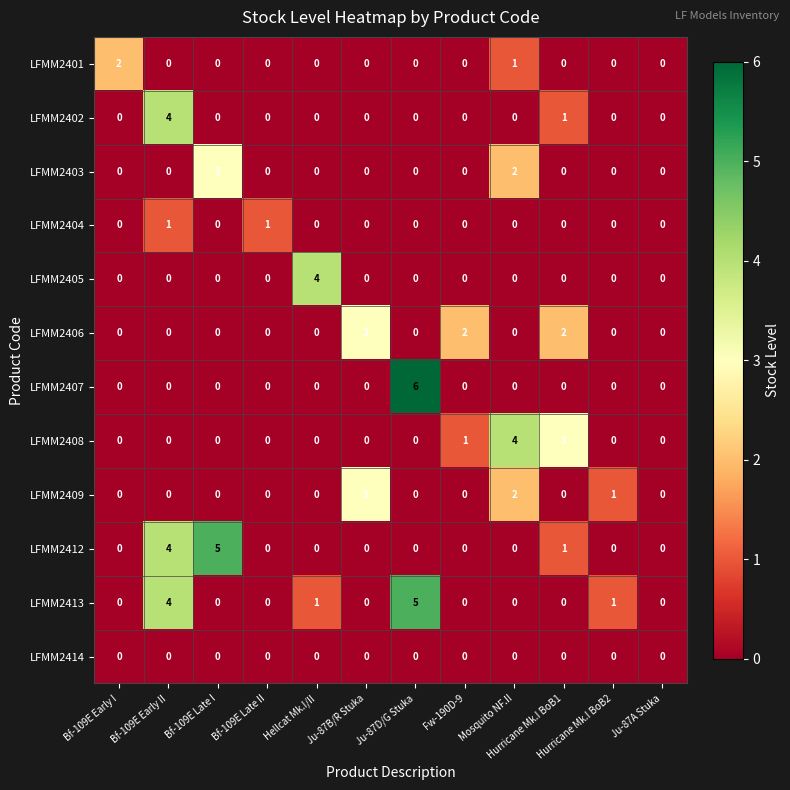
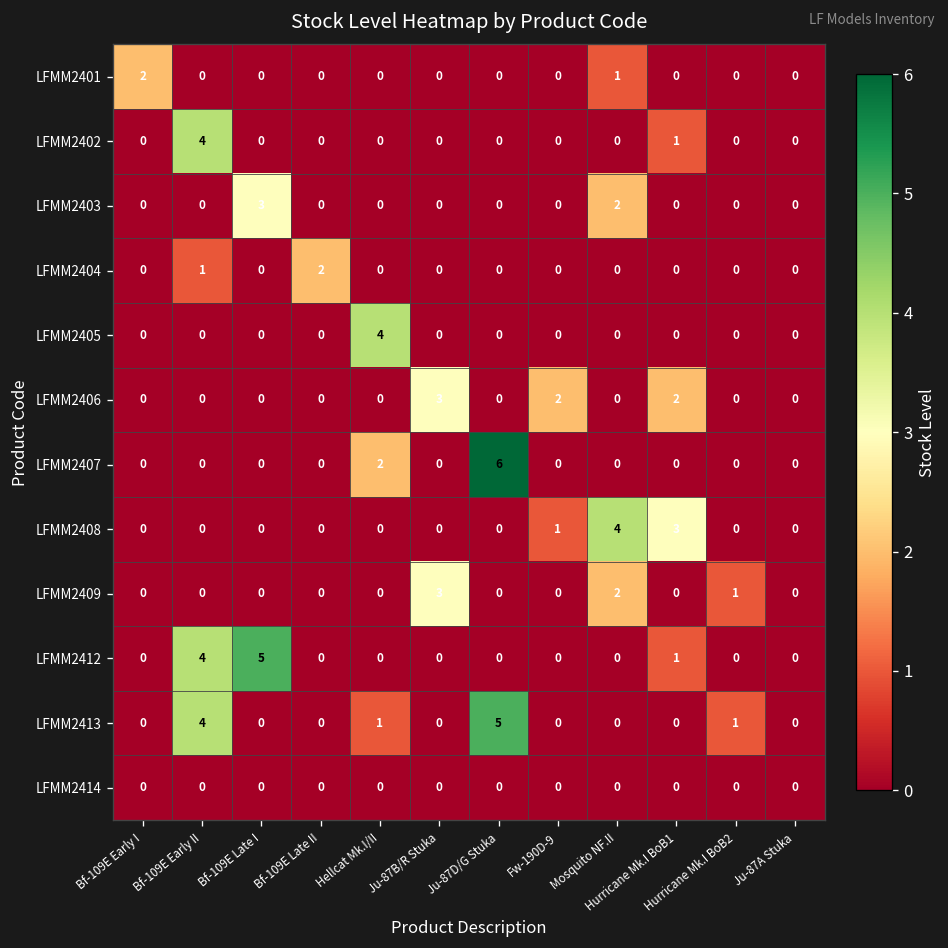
  {
    "LFMM2401": {
      "Bf-109E Early I": 2,
      "Bf-109E Early II": 0,
      "Bf-109E Late I": 0,
      "Bf-109E Late II": 0,
      "Hellcat Mk.I/II": 0,
      "Ju-87B/R Stuka": 0,
      "Ju-87D/G Stuka": 0,
      "Fw-190D-9": 0,
      "Mosquito NF.II": 1,
      "Hurricane Mk.I BoB1": 0,
      "Hurricane Mk.I BoB2": 0,
      "Ju-87A Stuka": 0
    },
    "LFMM2402": {
      "Bf-109E Early I": 0,
      "Bf-109E Early II": 4,
      "Bf-109E Late I": 0,
      "Bf-109E Late II": 0,
      "Hellcat Mk.I/II": 0,
      "Ju-87B/R Stuka": 0,
      "Ju-87D/G Stuka": 0,
      "Fw-190D-9": 0,
      "Mosquito NF.II": 0,
      "Hurricane Mk.I BoB1": 1,
      "Hurricane Mk.I BoB2": 0,
      "Ju-87A Stuka": 0
    },
    "LFMM2403": {
      "Bf-109E Early I": 0,
      "Bf-109E Early II": 0,
      "Bf-109E Late I": 3,
      "Bf-109E Late II": 0,
      "Hellcat Mk.I/II": 0,
      "Ju-87B/R Stuka": 0,
      "Ju-87D/G Stuka": 0,
      "Fw-190D-9": 0,
      "Mosquito NF.II": 2,
      "Hurricane Mk.I BoB1": 0,
      "Hurricane Mk.I BoB2": 0,
      "Ju-87A Stuka": 0
    },
    "LFMM2404": {
      "Bf-109E Early I": 0,
      "Bf-109E Early II": 1,
      "Bf-109E Late I": 0,
-     "Bf-109E Late II": 1,
+     "Bf-109E Late II": 2,
      "Hellcat Mk.I/II": 0,
      "Ju-87B/R Stuka": 0,
      "Ju-87D/G Stuka": 0,
      "Fw-190D-9": 0,
      "Mosquito NF.II": 0,
      "Hurricane Mk.I BoB1": 0,
      "Hurricane Mk.I BoB2": 0,
      "Ju-87A Stuka": 0
    },
    "LFMM2405": {
      "Bf-109E Early I": 0,
      "Bf-109E Early II": 0,
      "Bf-109E Late I": 0,
      "Bf-109E Late II": 0,
      "Hellcat Mk.I/II": 4,
      "Ju-87B/R Stuka": 0,
      "Ju-87D/G Stuka": 0,
      "Fw-190D-9": 0,
      "Mosquito NF.II": 0,
      "Hurricane Mk.I BoB1": 0,
      "Hurricane Mk.I BoB2": 0,
      "Ju-87A Stuka": 0
    },
    "LFMM2406": {
      "Bf-109E Early I": 0,
      "Bf-109E Early II": 0,
      "Bf-109E Late I": 0,
      "Bf-109E Late II": 0,
      "Hellcat Mk.I/II": 0,
      "Ju-87B/R Stuka": 3,
      "Ju-87D/G Stuka": 0,
      "Fw-190D-9": 2,
      "Mosquito NF.II": 0,
      "Hurricane Mk.I BoB1": 2,
      "Hurricane Mk.I BoB2": 0,
      "Ju-87A Stuka": 0
    },
    "LFMM2407": {
      "Bf-109E Early I": 0,
      "Bf-109E Early II": 0,
      "Bf-109E Late I": 0,
      "Bf-109E Late II": 0,
-     "Hellcat Mk.I/II": 0,
+     "Hellcat Mk.I/II": 2,
      "Ju-87B/R Stuka": 0,
      "Ju-87D/G Stuka": 6,
      "Fw-190D-9": 0,
      "Mosquito NF.II": 0,
      "Hurricane Mk.I BoB1": 0,
      "Hurricane Mk.I BoB2": 0,
      "Ju-87A Stuka": 0
    },
    "LFMM2408": {
      "Bf-109E Early I": 0,
      "Bf-109E Early II": 0,
      "Bf-109E Late I": 0,
      "Bf-109E Late II": 0,
      "Hellcat Mk.I/II": 0,
      "Ju-87B/R Stuka": 0,
      "Ju-87D/G Stuka": 0,
      "Fw-190D-9": 1,
      "Mosquito NF.II": 4,
      "Hurricane Mk.I BoB1": 3,
      "Hurricane Mk.I BoB2": 0,
      "Ju-87A Stuka": 0
    },
    "LFMM2409": {
      "Bf-109E Early I": 0,
      "Bf-109E Early II": 0,
      "Bf-109E Late I": 0,
      "Bf-109E Late II": 0,
      "Hellcat Mk.I/II": 0,
      "Ju-87B/R Stuka": 3,
      "Ju-87D/G Stuka": 0,
      "Fw-190D-9": 0,
      "Mosquito NF.II": 2,
      "Hurricane Mk.I BoB1": 0,
      "Hurricane Mk.I BoB2": 1,
      "Ju-87A Stuka": 0
    },
    "LFMM2412": {
      "Bf-109E Early I": 0,
      "Bf-109E Early II": 4,
      "Bf-109E Late I": 5,
      "Bf-109E Late II": 0,
      "Hellcat Mk.I/II": 0,
      "Ju-87B/R Stuka": 0,
      "Ju-87D/G Stuka": 0,
      "Fw-190D-9": 0,
      "Mosquito NF.II": 0,
      "Hurricane Mk.I BoB1": 1,
      "Hurricane Mk.I BoB2": 0,
      "Ju-87A Stuka": 0
    },
    "LFMM2413": {
      "Bf-109E Early I": 0,
      "Bf-109E Early II": 4,
      "Bf-109E Late I": 0,
      "Bf-109E Late II": 0,
      "Hellcat Mk.I/II": 1,
      "Ju-87B/R Stuka": 0,
      "Ju-87D/G Stuka": 5,
      "Fw-190D-9": 0,
      "Mosquito NF.II": 0,
      "Hurricane Mk.I BoB1": 0,
      "Hurricane Mk.I BoB2": 1,
      "Ju-87A Stuka": 0
    },
    "LFMM2414": {
      "Bf-109E Early I": 0,
      "Bf-109E Early II": 0,
      "Bf-109E Late I": 0,
      "Bf-109E Late II": 0,
      "Hellcat Mk.I/II": 0,
      "Ju-87B/R Stuka": 0,
      "Ju-87D/G Stuka": 0,
      "Fw-190D-9": 0,
      "Mosquito NF.II": 0,
      "Hurricane Mk.I BoB1": 0,
      "Hurricane Mk.I BoB2": 0,
      "Ju-87A Stuka": 0
    }
  }
